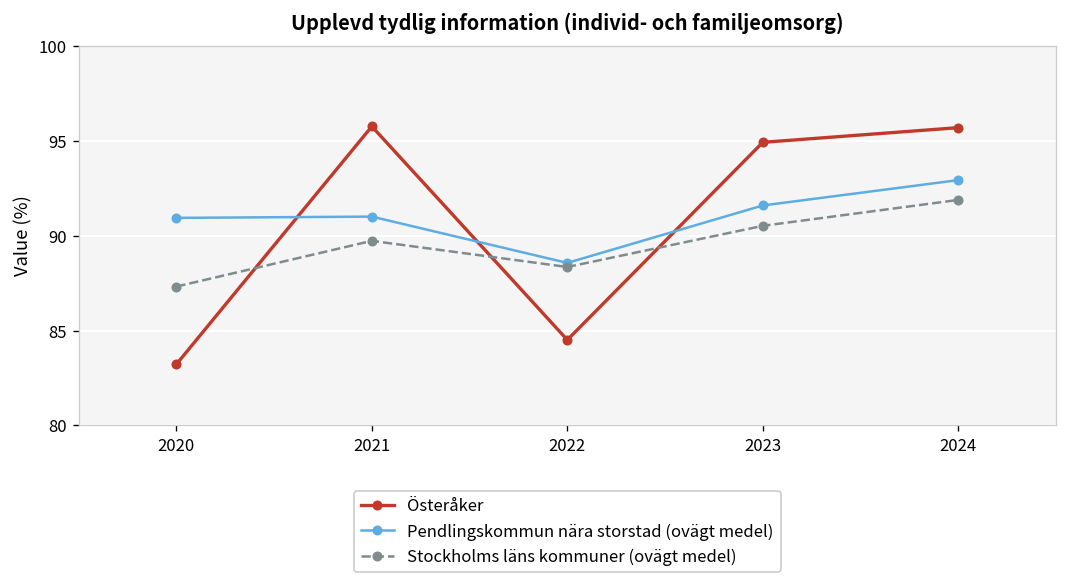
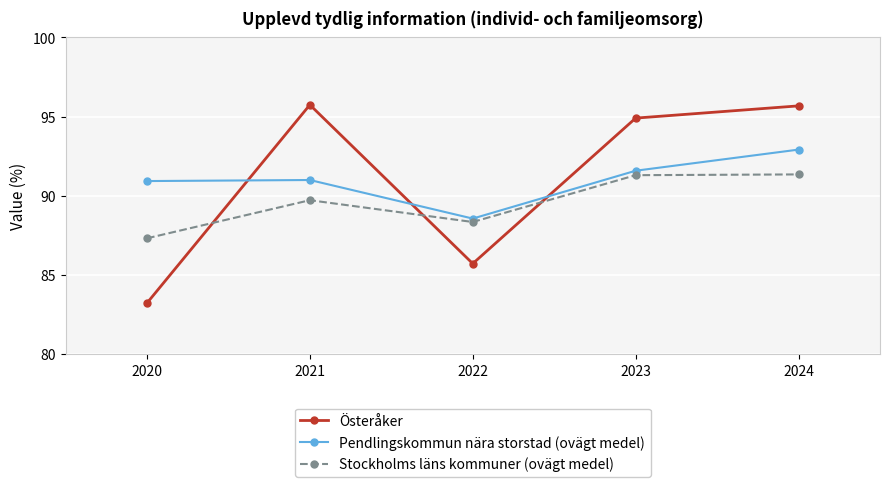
  {
    "Österåker": {
      "2020": 83.2,
      "2021": 95.7,
-     "2022": 84.5,
+     "2022": 85.7,
      "2023": 94.9,
      "2024": 95.7
    },
    "Pendlingskommun nära storstad (ovägt medel)": {
      "2020": 90.9,
      "2021": 91.0,
      "2022": 88.6,
      "2023": 91.6,
      "2024": 92.9
    },
    "Stockholms läns kommuner (ovägt medel)": {
      "2020": 87.3,
      "2021": 89.7,
      "2022": 88.3,
-     "2023": 90.5,
-     "2024": 91.9
+     "2023": 91.3,
+     "2024": 91.3
    }
  }
